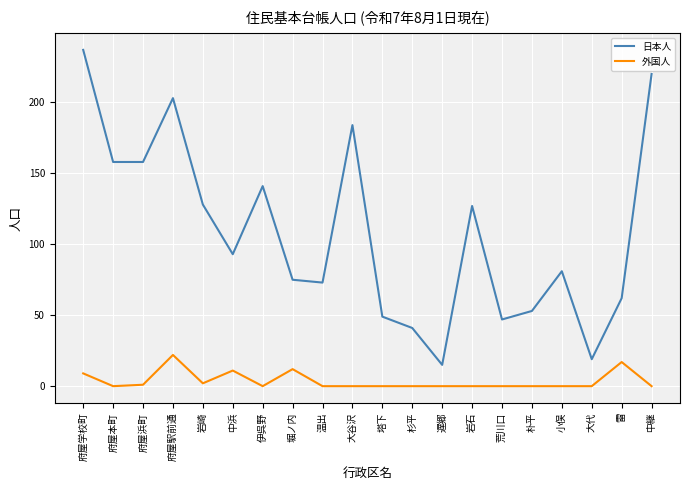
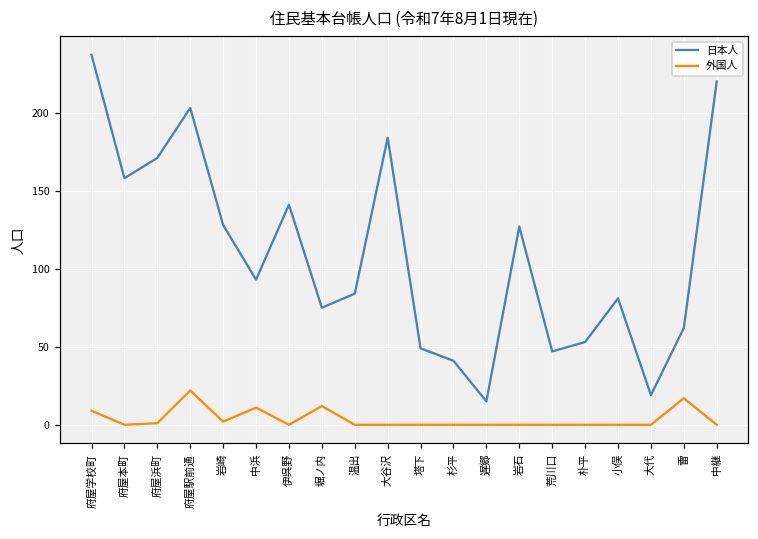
  {
    "日本人": {
      "府屋学校町": 237,
      "府屋本町": 158,
-     "府屋浜町": 158,
+     "府屋浜町": 171,
      "府屋駅前通": 203,
      "岩崎": 128,
      "中浜": 93,
      "伊呉野": 141,
      "堀ノ内": 75,
-     "温出": 73,
+     "温出": 84,
      "大谷沢": 184,
      "塔下": 49,
      "杉平": 41,
      "遅郷": 15,
      "岩石": 127,
      "荒川口": 47,
      "朴平": 53,
      "小俣": 81,
      "大代": 19,
      "雷": 62,
      "中継": 220
    },
    "外国人": {
      "府屋学校町": 9,
      "府屋本町": 0,
      "府屋浜町": 1,
      "府屋駅前通": 22,
      "岩崎": 2,
      "中浜": 11,
      "伊呉野": 0,
      "堀ノ内": 12,
      "温出": 0,
      "大谷沢": 0,
      "塔下": 0,
      "杉平": 0,
      "遅郷": 0,
      "岩石": 0,
      "荒川口": 0,
      "朴平": 0,
      "小俣": 0,
      "大代": 0,
      "雷": 17,
      "中継": 0
    }
  }
